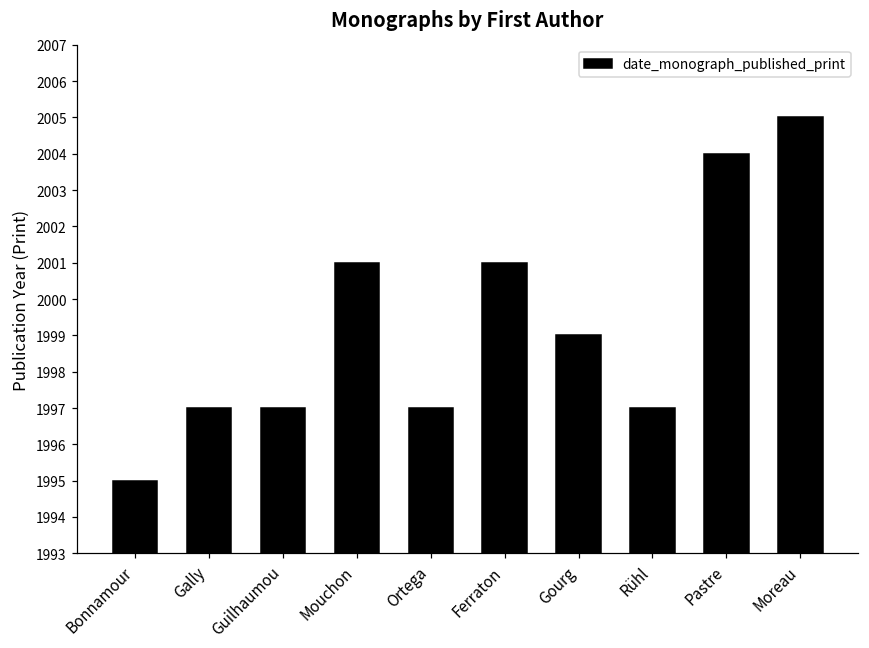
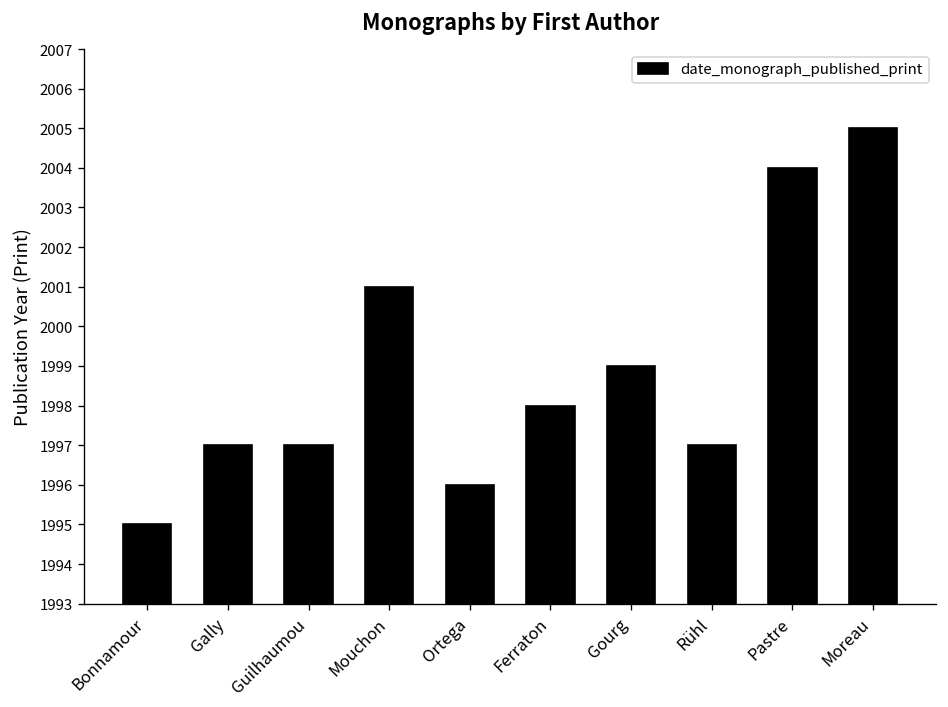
  {
    "Bonnamour": 1995,
    "Gally": 1997,
    "Guilhaumou": 1997,
    "Mouchon": 2001,
-   "Ortega": 1997,
-   "Ferraton": 2001,
+   "Ortega": 1996,
+   "Ferraton": 1998,
    "Gourg": 1999,
    "Rühl": 1997,
    "Pastre": 2004,
    "Moreau": 2005
  }
